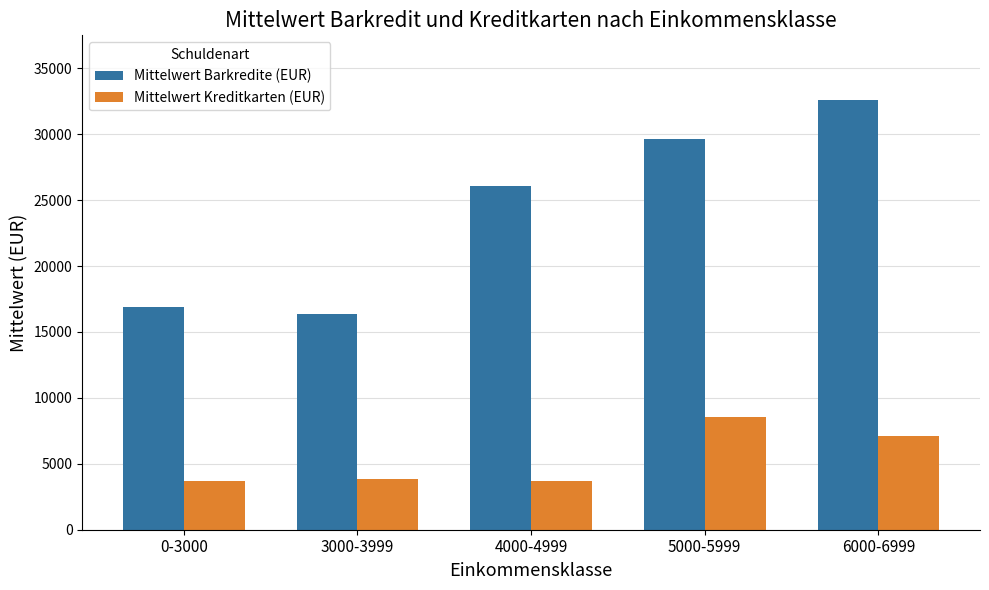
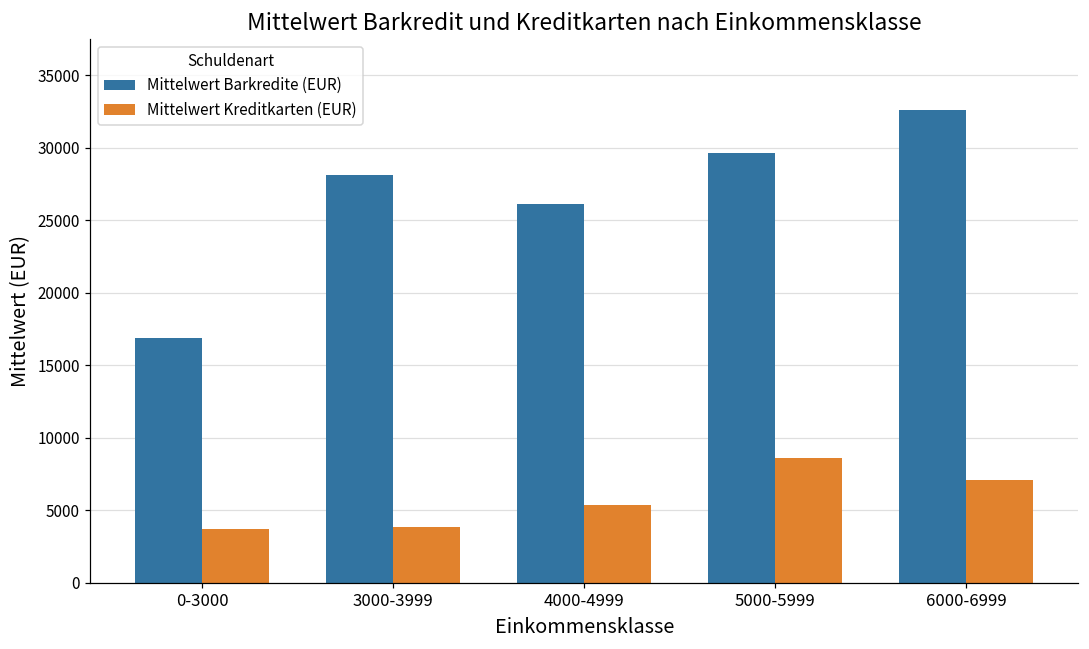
  {
    "Mittelwert Barkredite (EUR)": {
      "0-3000": 16900,
-     "3000-3999": 16400,
+     "3000-3999": 28100,
      "4000-4999": 26100,
      "5000-5999": 29600,
      "6000-6999": 32600
    },
    "Mittelwert Kreditkarten (EUR)": {
      "0-3000": 3700,
      "3000-3999": 3800,
-     "4000-4999": 3700,
+     "4000-4999": 5400,
      "5000-5999": 8600,
      "6000-6999": 7100
    }
  }
